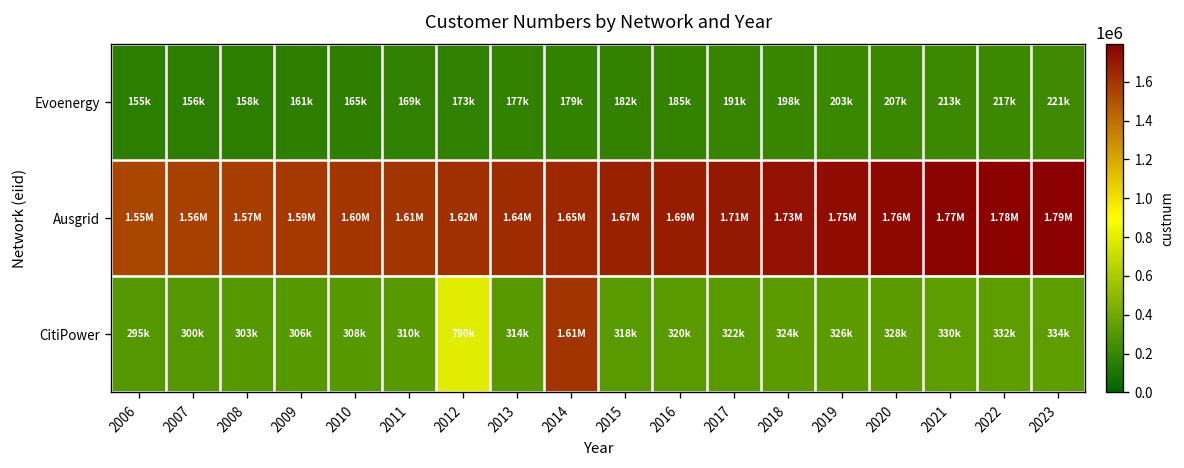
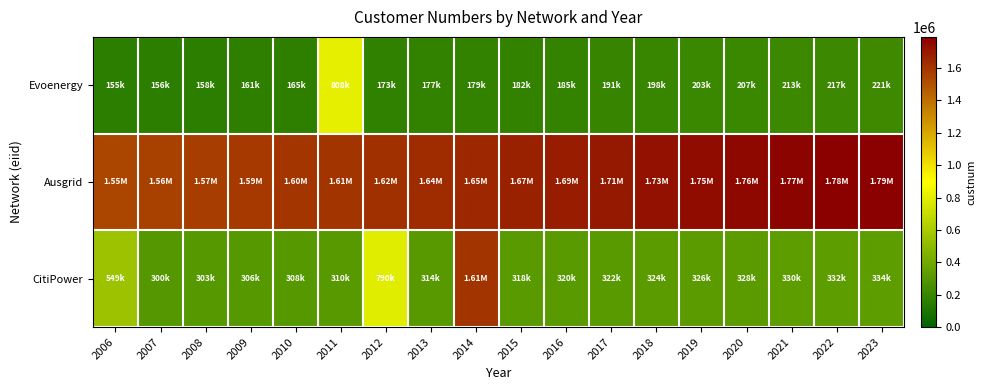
  {
    "Evoenergy": {
      "2006": "155k",
      "2007": "156k",
      "2008": "158k",
      "2009": "161k",
      "2010": "165k",
-     "2011": "169k",
+     "2011": "808k",
      "2012": "173k",
      "2013": "177k",
      "2014": "179k",
      "2015": "182k",
      "2016": "185k",
      "2017": "191k",
      "2018": "198k",
      "2019": "203k",
      "2020": "207k",
      "2021": "213k",
      "2022": "217k",
      "2023": "221k"
    },
    "Ausgrid": {
      "2006": "1.55M",
      "2007": "1.56M",
      "2008": "1.57M",
      "2009": "1.59M",
      "2010": "1.60M",
      "2011": "1.61M",
      "2012": "1.62M",
      "2013": "1.64M",
      "2014": "1.65M",
      "2015": "1.67M",
      "2016": "1.69M",
      "2017": "1.71M",
      "2018": "1.73M",
      "2019": "1.75M",
      "2020": "1.76M",
      "2021": "1.77M",
      "2022": "1.78M",
      "2023": "1.79M"
    },
    "CitiPower": {
-     "2006": "295k",
+     "2006": "549k",
      "2007": "300k",
      "2008": "303k",
      "2009": "306k",
      "2010": "308k",
      "2011": "310k",
      "2012": "790k",
      "2013": "314k",
      "2014": "1.61M",
      "2015": "318k",
      "2016": "320k",
      "2017": "322k",
      "2018": "324k",
      "2019": "326k",
      "2020": "328k",
      "2021": "330k",
      "2022": "332k",
      "2023": "334k"
    }
  }
